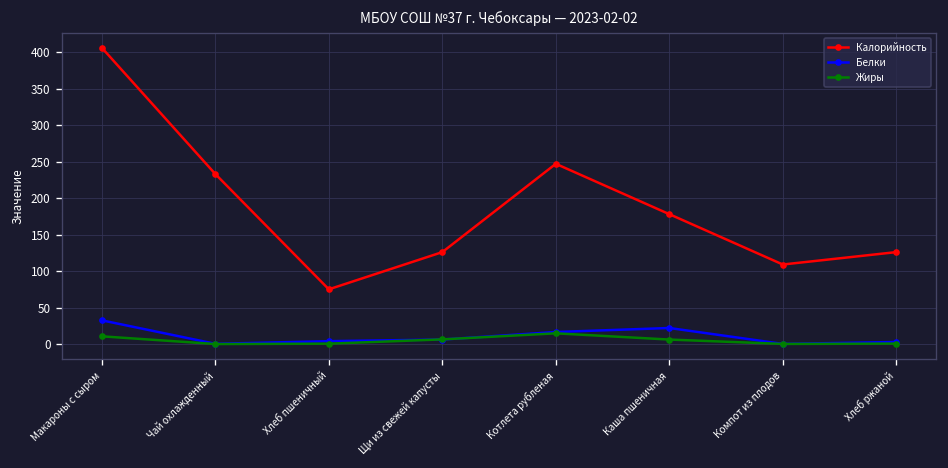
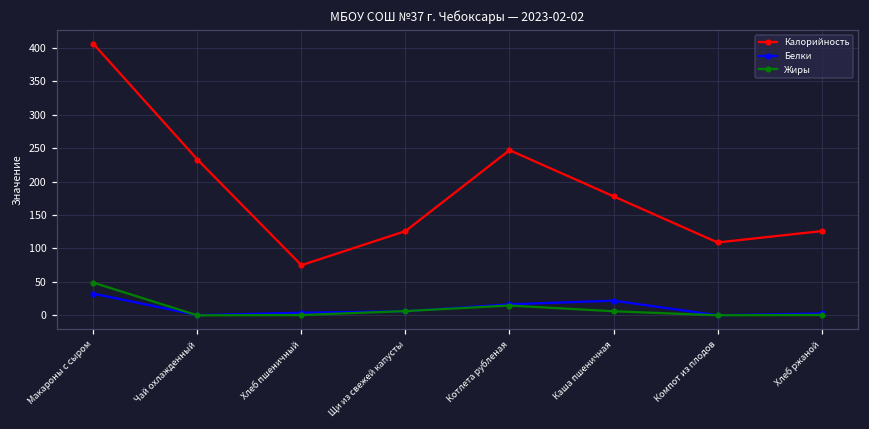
  {
    "Калорийность": {
      "Макароны с сыром": 410,
      "Чай охлажденный": 230,
      "Хлеб пшеничный": 80,
      "Щи из свежей капусты": 130,
      "Котлета рубленая": 250,
      "Каша пшеничная": 180,
      "Компот из плодов": 110,
      "Хлеб ржаной": 130
    },
    "Белки": {
      "Макароны с сыром": 30,
      "Каша пшеничная": 20
    },
    "Жиры": {
-     "Макароны с сыром": 10,
+     "Макароны с сыром": 50,
      "Каша пшеничная": 10
    }
  }
